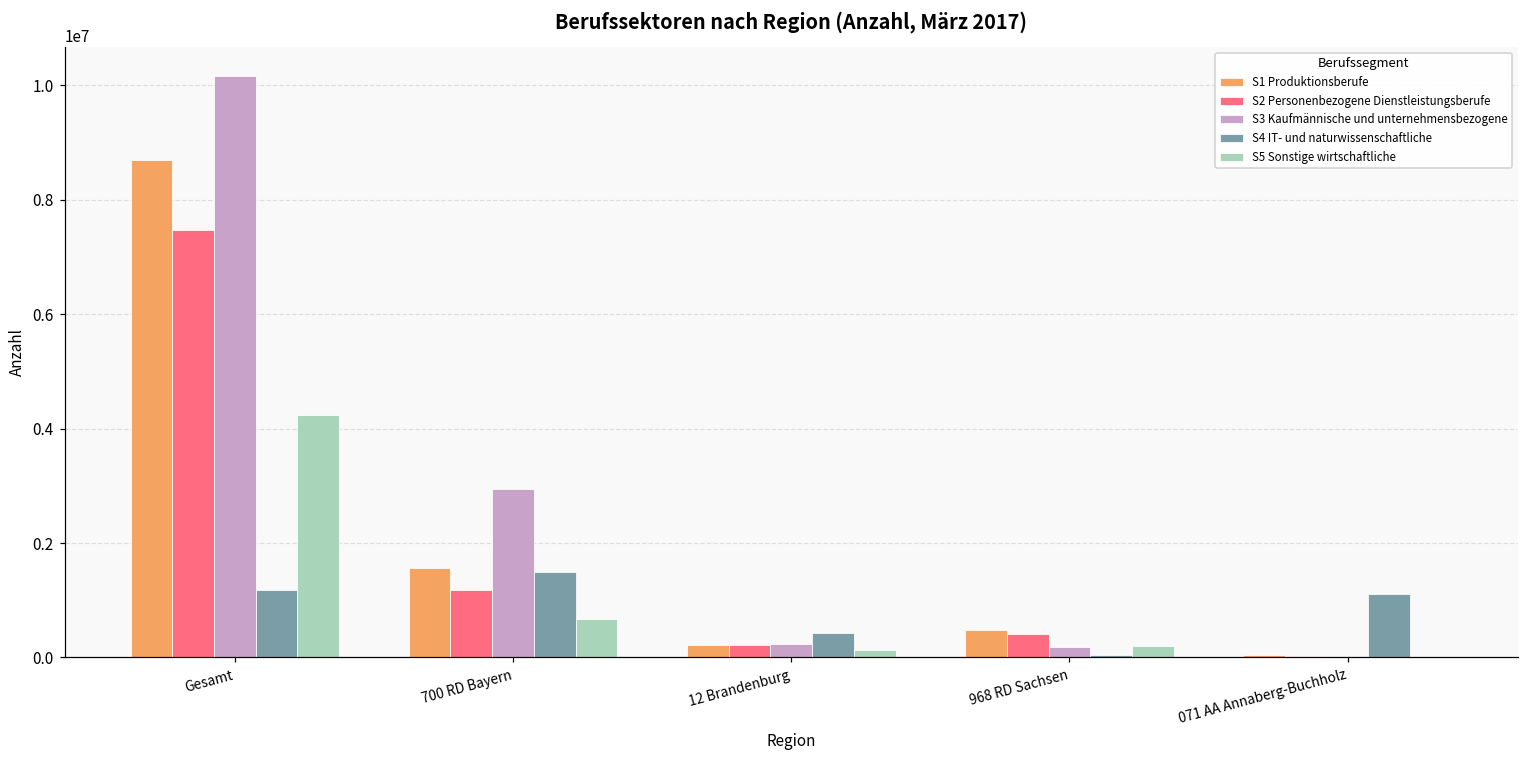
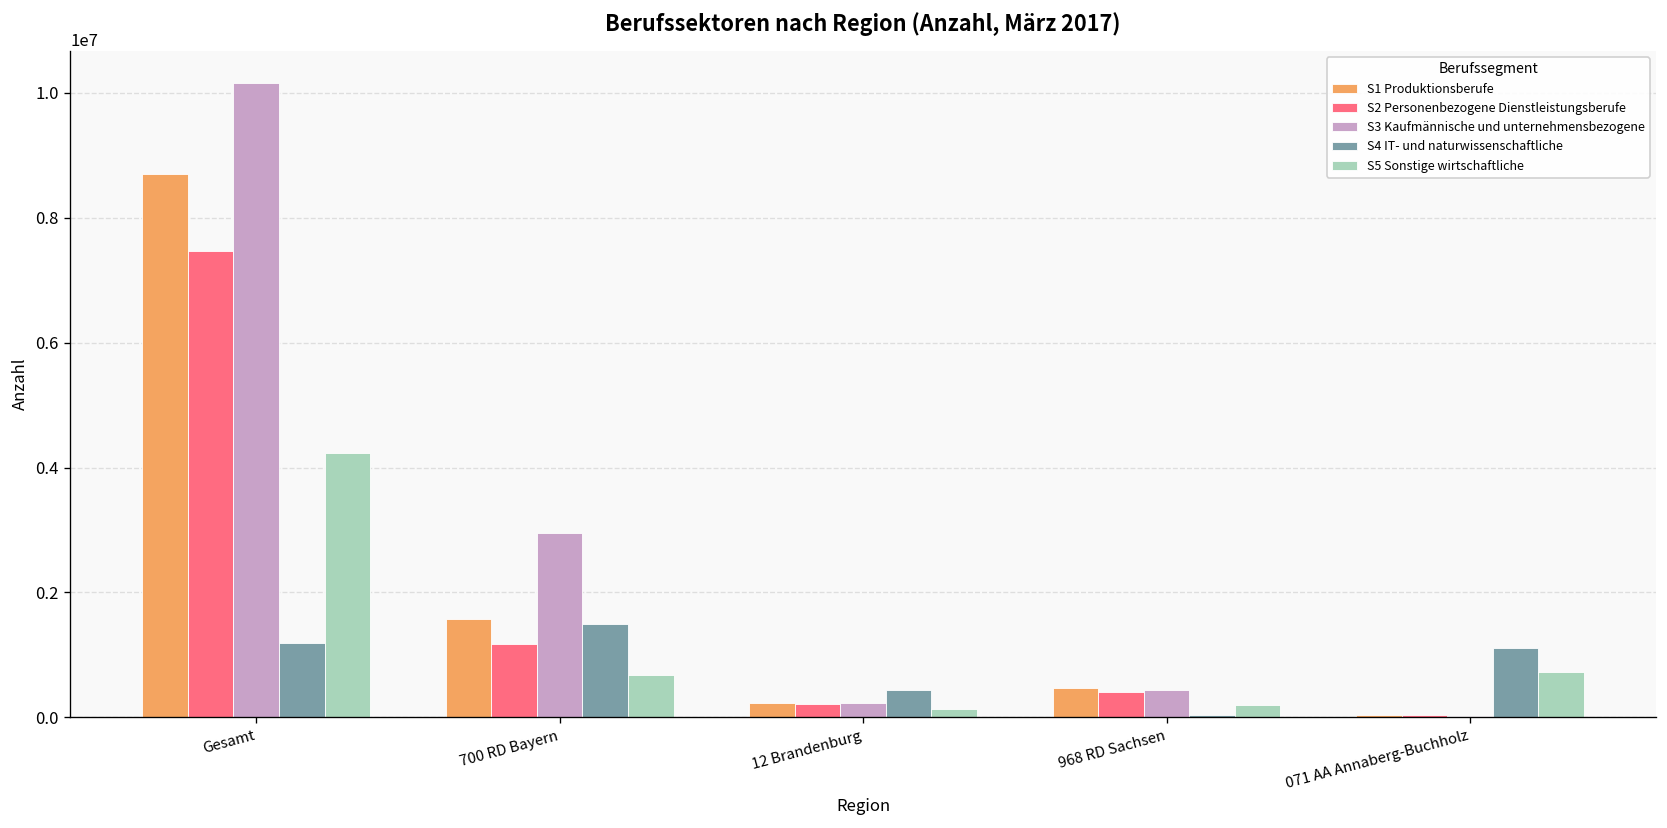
  {
    "S1 Produktionsberufe": {
      "Gesamt": 8700000,
      "700 RD Bayern": 1600000,
      "12 Brandenburg": 200000,
      "968 RD Sachsen": 500000
    },
    "S2 Personenbezogene Dienstleistungsberufe": {
      "Gesamt": 7500000,
      "700 RD Bayern": 1200000,
      "12 Brandenburg": 200000,
      "968 RD Sachsen": 400000
    },
    "S3 Kaufmännische und unternehmensbezogene": {
      "Gesamt": 10200000,
      "700 RD Bayern": 3000000,
      "12 Brandenburg": 200000,
-     "968 RD Sachsen": 200000
+     "968 RD Sachsen": 400000
    },
    "S4 IT- und naturwissenschaftliche": {
      "Gesamt": 1200000,
      "700 RD Bayern": 1500000,
      "12 Brandenburg": 400000,
      "071 AA Annaberg-Buchholz": 1100000
    },
    "S5 Sonstige wirtschaftliche": {
      "Gesamt": 4200000,
      "700 RD Bayern": 700000,
      "12 Brandenburg": 100000,
      "968 RD Sachsen": 200000,
-     "071 AA Annaberg-Buchholz": 0
+     "071 AA Annaberg-Buchholz": 700000
    }
  }
